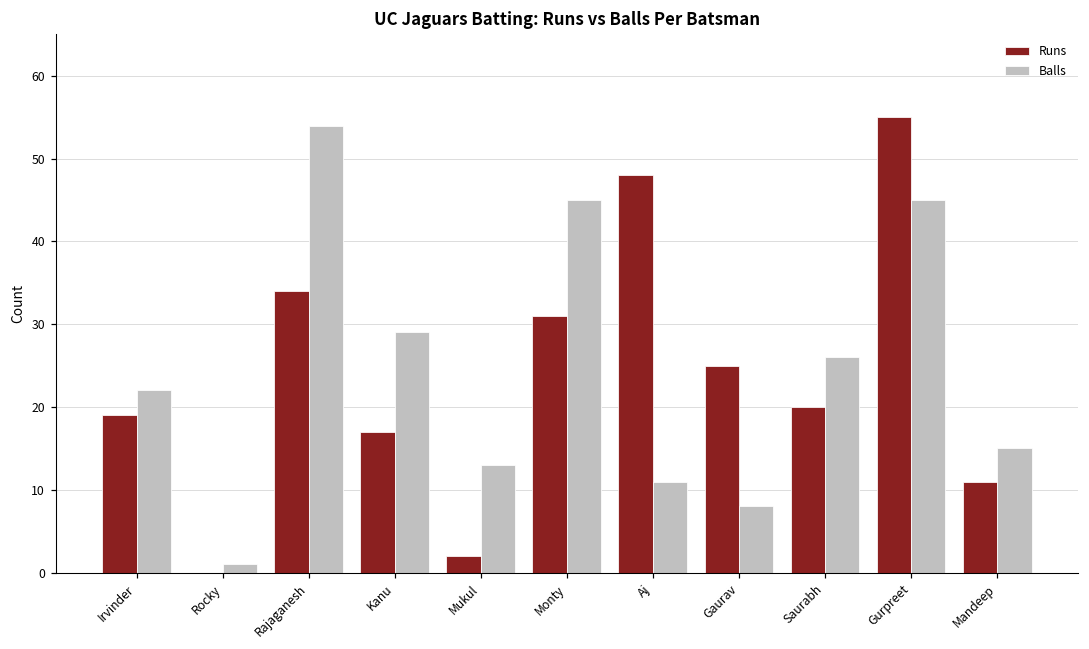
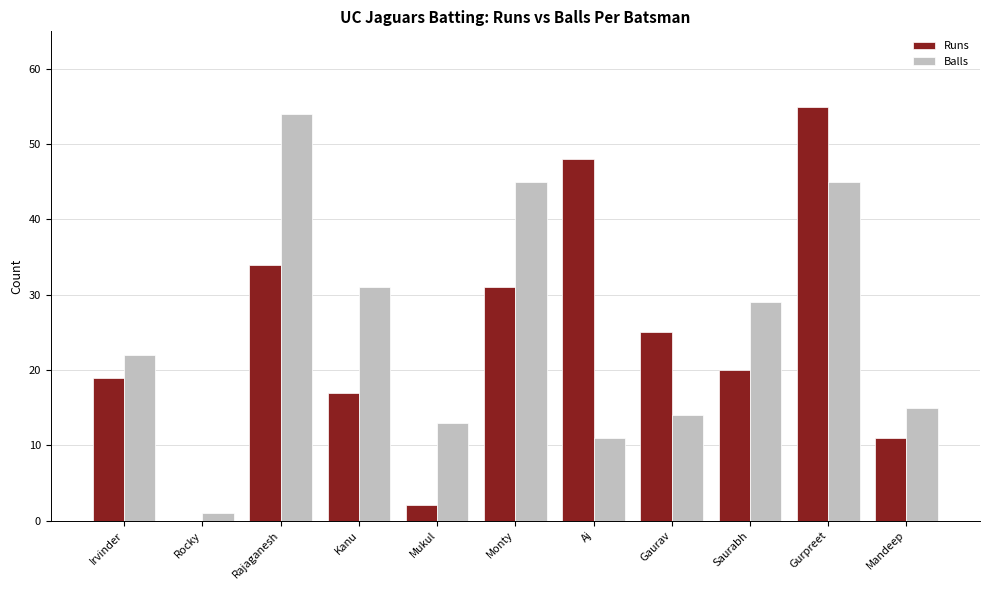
  {
    "Runs": {
      "Irvinder": 19,
      "Rocky": 0,
      "Rajaganesh": 34,
      "Kanu": 17,
      "Mukul": 2,
      "Monty": 31,
      "Aj": 48,
      "Gaurav": 25,
      "Saurabh": 20,
      "Gurpreet": 55,
      "Mandeep": 11
    },
    "Balls": {
      "Irvinder": 22,
      "Rocky": 1,
      "Rajaganesh": 54,
-     "Kanu": 29,
+     "Kanu": 31,
      "Mukul": 13,
      "Monty": 45,
      "Aj": 11,
-     "Gaurav": 8,
-     "Saurabh": 26,
+     "Gaurav": 14,
+     "Saurabh": 29,
      "Gurpreet": 45,
      "Mandeep": 15
    }
  }
